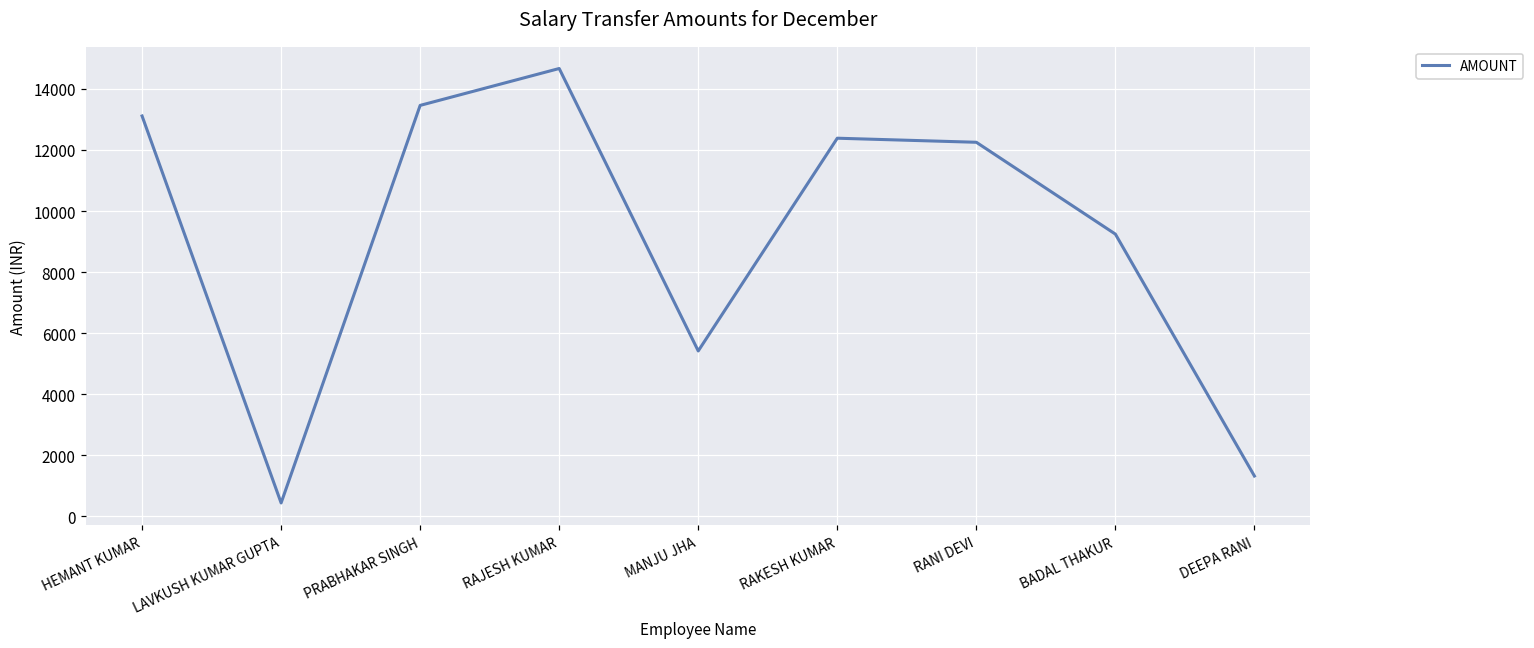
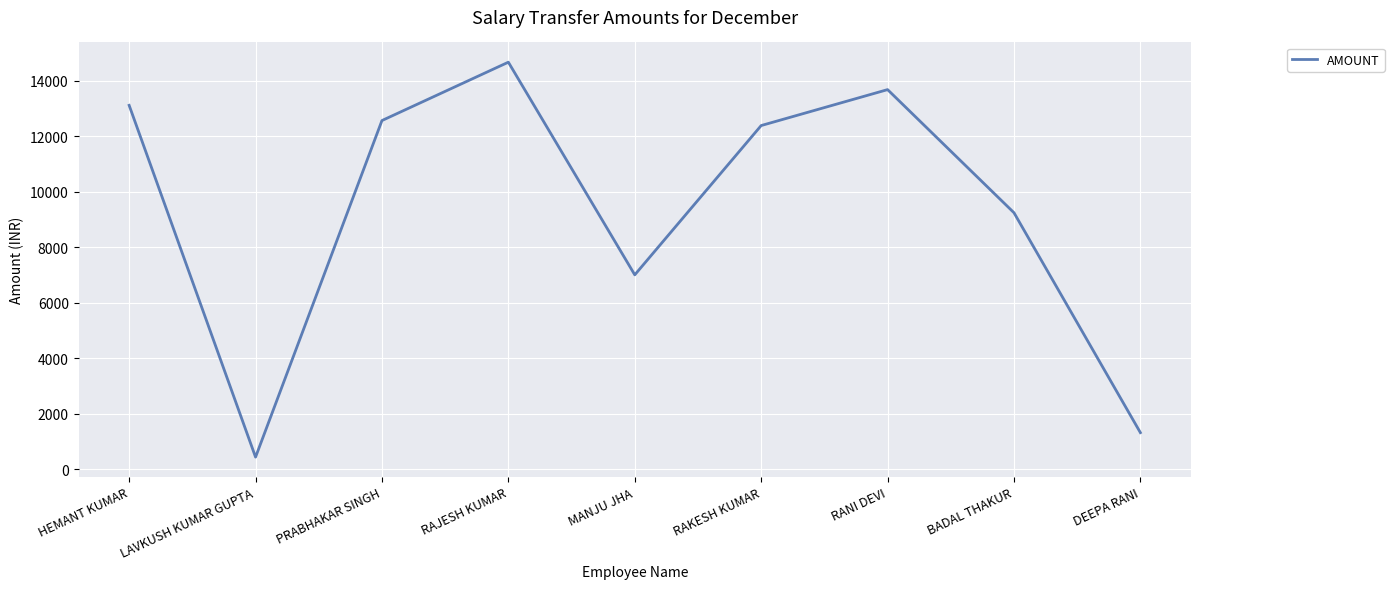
  {
    "HEMANT KUMAR": 13100,
    "LAVKUSH KUMAR GUPTA": 400,
-   "PRABHAKAR SINGH": 13500,
+   "PRABHAKAR SINGH": 12600,
    "RAJESH KUMAR": 14700,
-   "MANJU JHA": 5400,
+   "MANJU JHA": 7000,
    "RAKESH KUMAR": 12400,
-   "RANI DEVI": 12300,
+   "RANI DEVI": 13700,
    "BADAL THAKUR": 9200,
    "DEEPA RANI": 1300
  }
